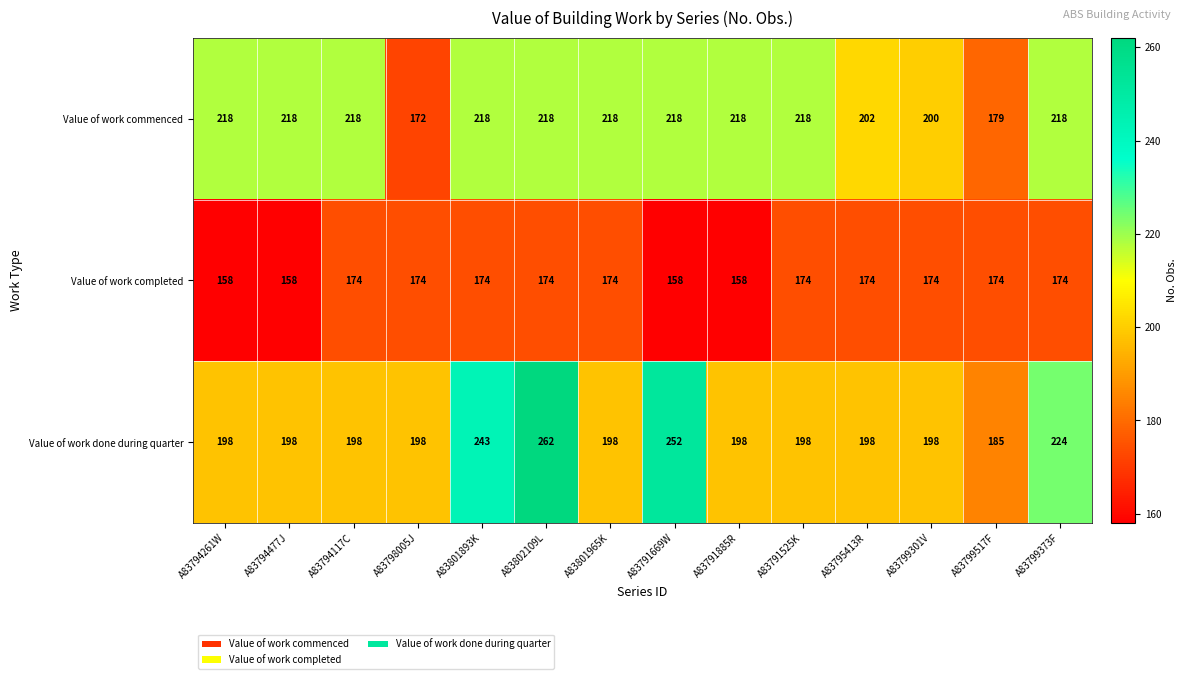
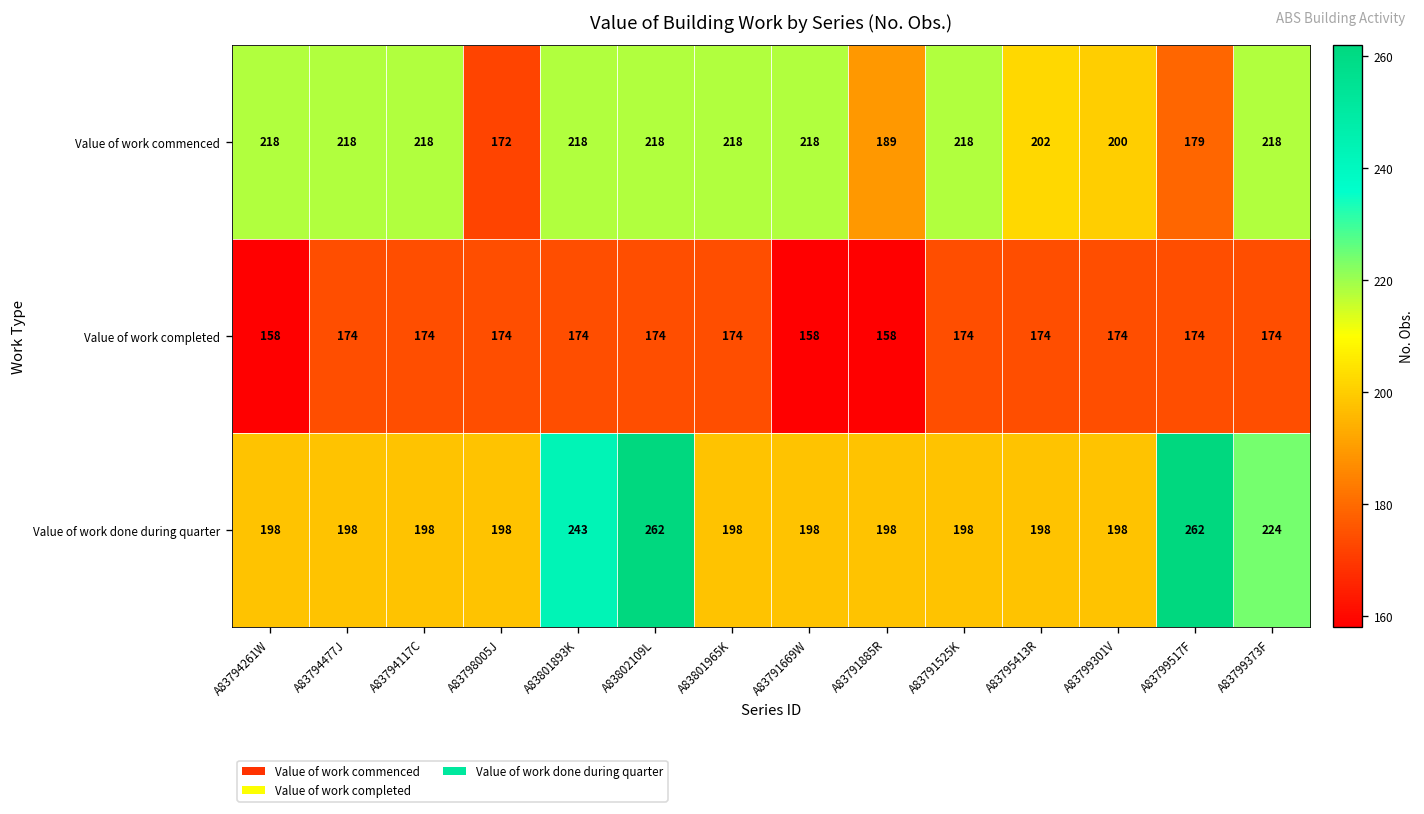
  {
    "Value of work commenced": {
      "A83794261W": 218,
      "A83794477J": 218,
      "A83794117C": 218,
      "A83798005J": 172,
      "A83801893K": 218,
      "A83802109L": 218,
      "A83801965K": 218,
      "A83791669W": 218,
-     "A83791885R": 218,
+     "A83791885R": 189,
      "A83791525K": 218,
      "A83795413R": 202,
      "A83799301V": 200,
      "A83799517F": 179,
      "A83799373F": 218
    },
    "Value of work completed": {
      "A83794261W": 158,
-     "A83794477J": 158,
+     "A83794477J": 174,
      "A83794117C": 174,
      "A83798005J": 174,
      "A83801893K": 174,
      "A83802109L": 174,
      "A83801965K": 174,
      "A83791669W": 158,
      "A83791885R": 158,
      "A83791525K": 174,
      "A83795413R": 174,
      "A83799301V": 174,
      "A83799517F": 174,
      "A83799373F": 174
    },
    "Value of work done during quarter": {
      "A83794261W": 198,
      "A83794477J": 198,
      "A83794117C": 198,
      "A83798005J": 198,
      "A83801893K": 243,
      "A83802109L": 262,
      "A83801965K": 198,
-     "A83791669W": 252,
+     "A83791669W": 198,
      "A83791885R": 198,
      "A83791525K": 198,
      "A83795413R": 198,
      "A83799301V": 198,
-     "A83799517F": 185,
+     "A83799517F": 262,
      "A83799373F": 224
    }
  }
